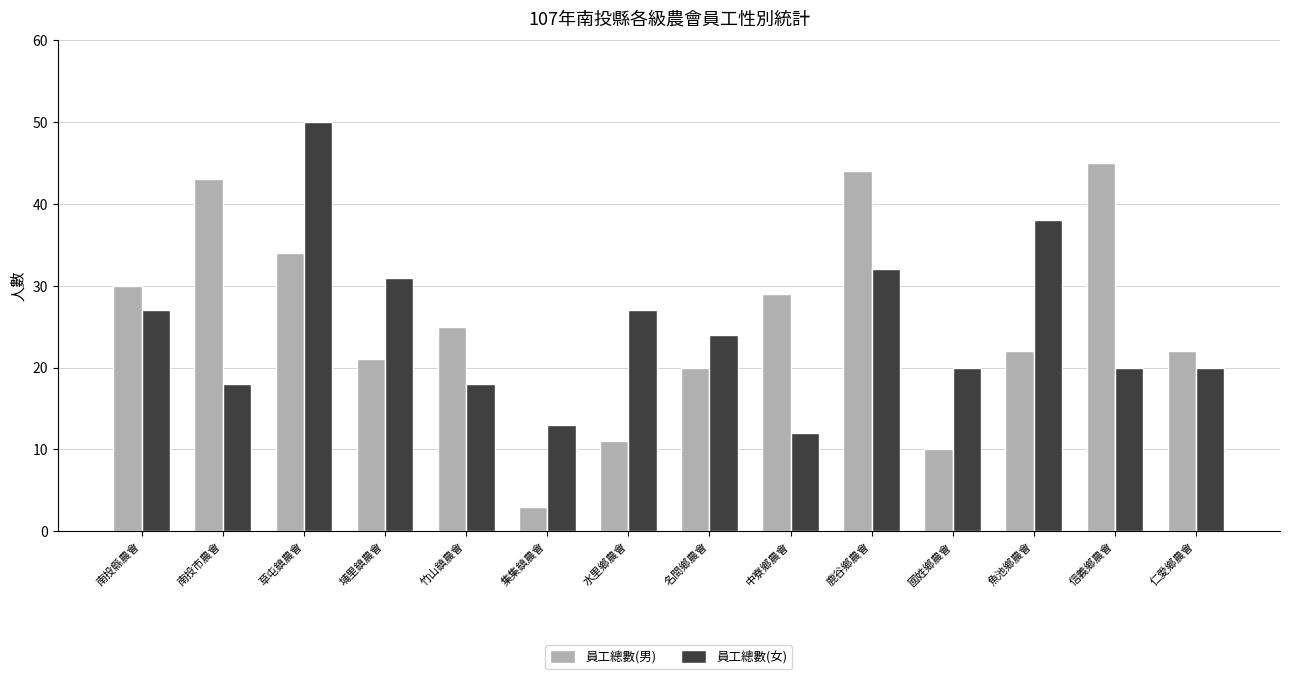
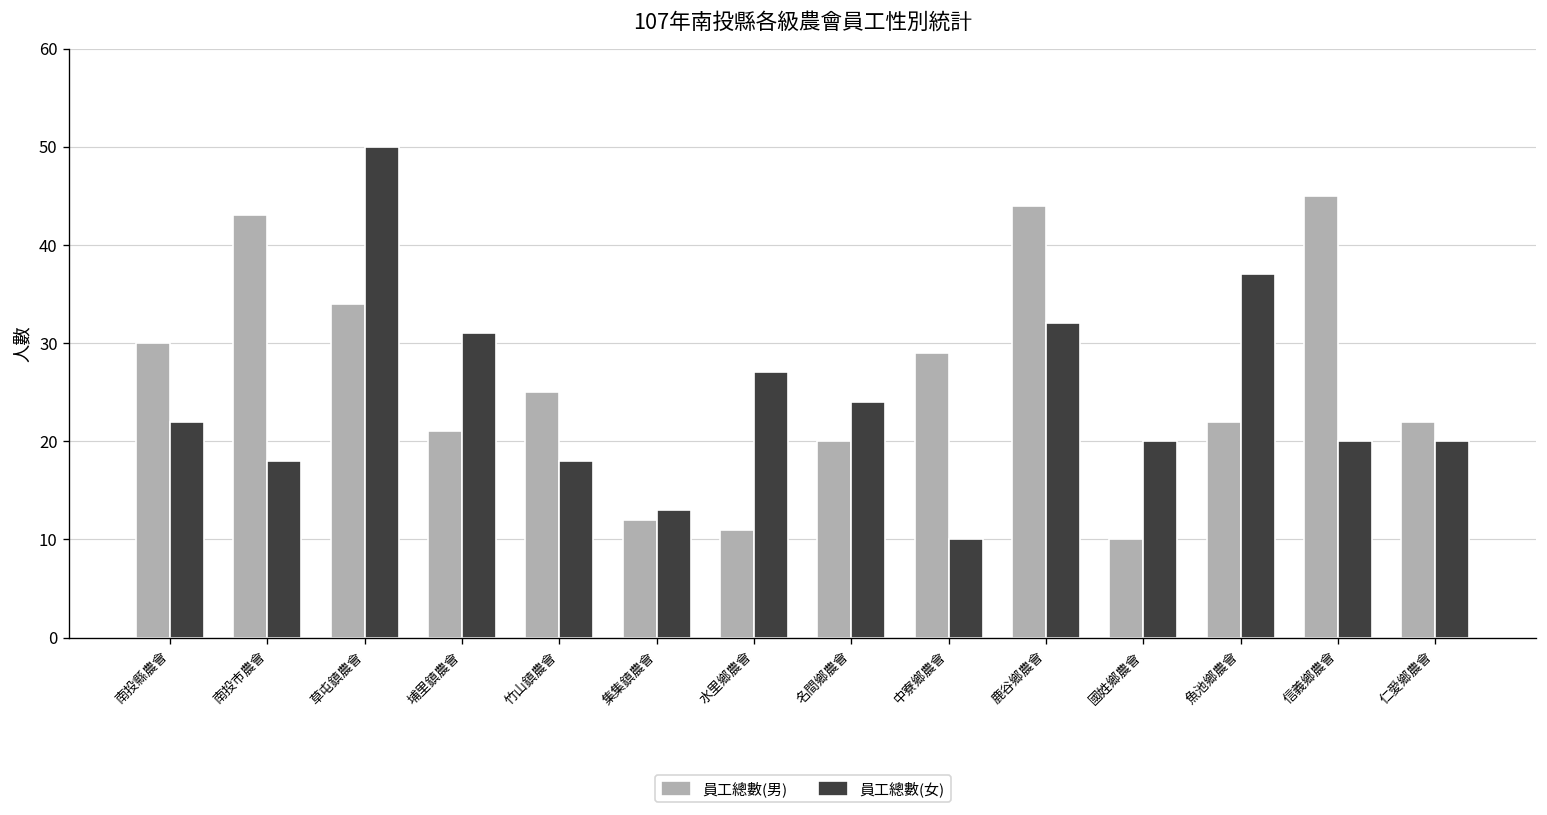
  {
    "員工總數(男)": {
      "南投縣農會": 30,
      "南投市農會": 43,
      "草屯鎮農會": 34,
      "埔里鎮農會": 21,
      "竹山鎮農會": 25,
-     "集集鎮農會": 3,
+     "集集鎮農會": 12,
      "水里鄉農會": 11,
      "名間鄉農會": 20,
      "中寮鄉農會": 29,
      "鹿谷鄉農會": 44,
      "國姓鄉農會": 10,
      "魚池鄉農會": 22,
      "信義鄉農會": 45,
      "仁愛鄉農會": 22
    },
    "員工總數(女)": {
-     "南投縣農會": 27,
+     "南投縣農會": 22,
      "南投市農會": 18,
      "草屯鎮農會": 50,
      "埔里鎮農會": 31,
      "竹山鎮農會": 18,
      "集集鎮農會": 13,
      "水里鄉農會": 27,
      "名間鄉農會": 24,
-     "中寮鄉農會": 12,
+     "中寮鄉農會": 10,
      "鹿谷鄉農會": 32,
      "國姓鄉農會": 20,
-     "魚池鄉農會": 38,
+     "魚池鄉農會": 37,
      "信義鄉農會": 20,
      "仁愛鄉農會": 20
    }
  }
